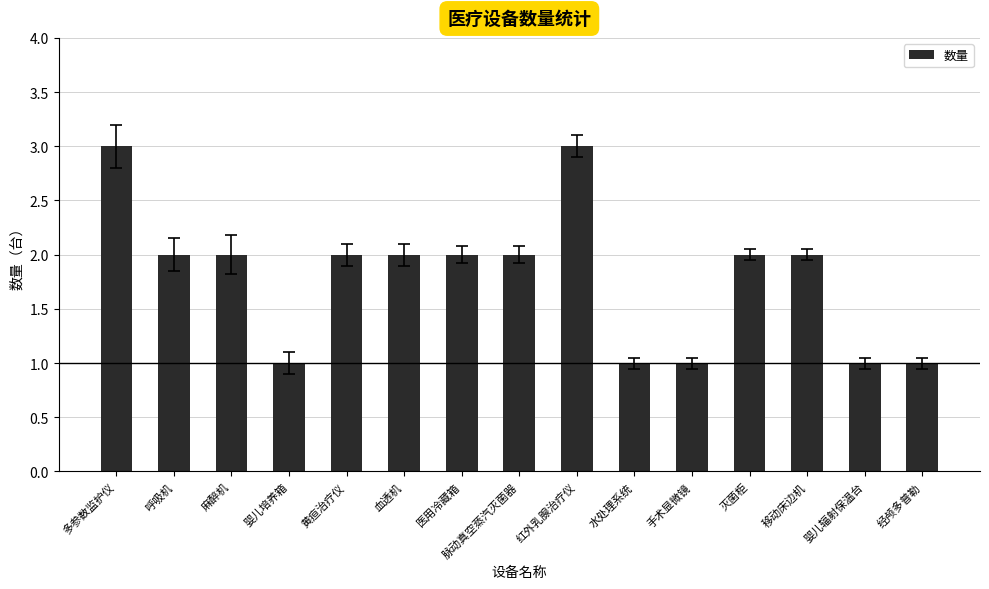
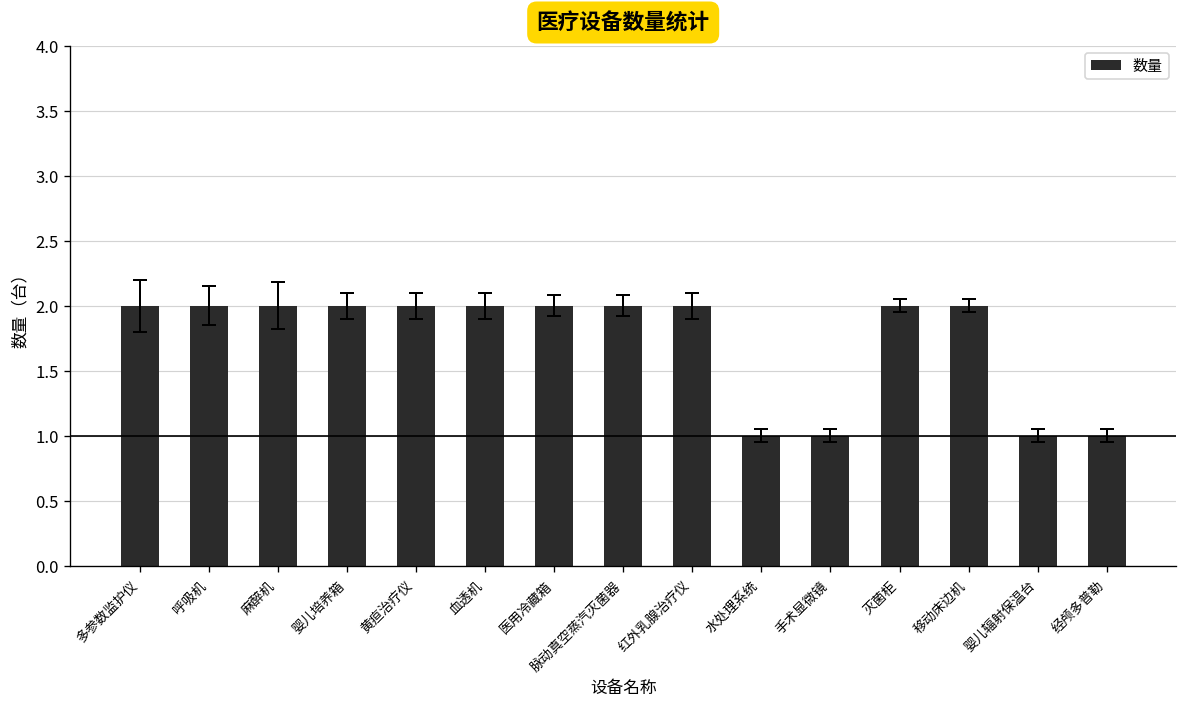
  {
    "数量": {
-     "多参数监护仪": 3,
+     "多参数监护仪": 2,
      "呼吸机": 2,
      "麻醉机": 2,
-     "婴儿培养箱": 1,
+     "婴儿培养箱": 2,
      "黄疸治疗仪": 2,
      "血透机": 2,
      "医用冷藏箱": 2,
      "脉动真空蒸汽灭菌器": 2,
-     "红外乳腺治疗仪": 3,
+     "红外乳腺治疗仪": 2,
      "水处理系统": 1,
      "手术显微镜": 1,
      "灭菌柜": 2,
      "移动床边机": 2,
      "婴儿辐射保温台": 1,
      "经颅多普勒": 1
    }
  }
